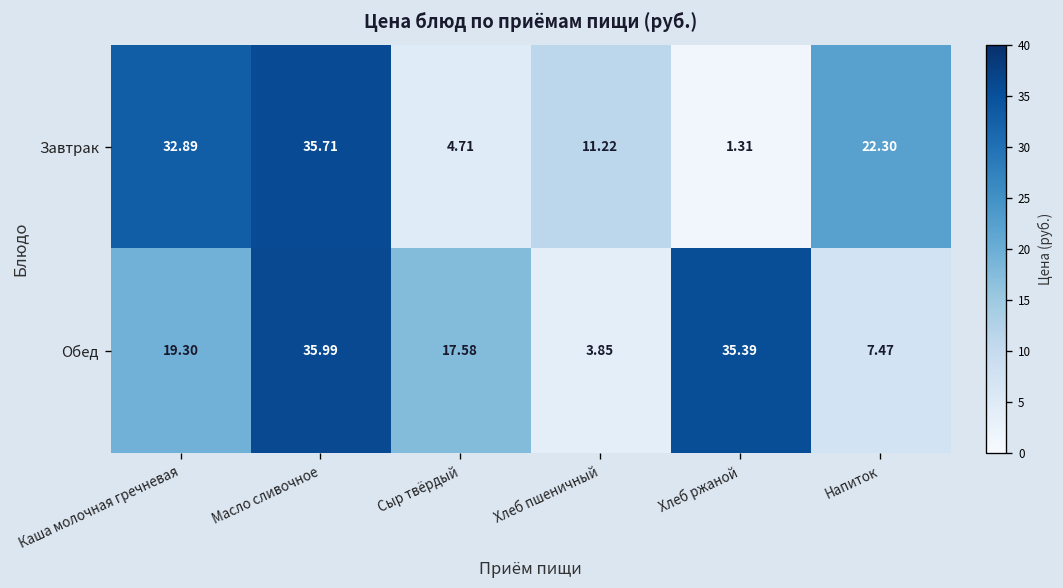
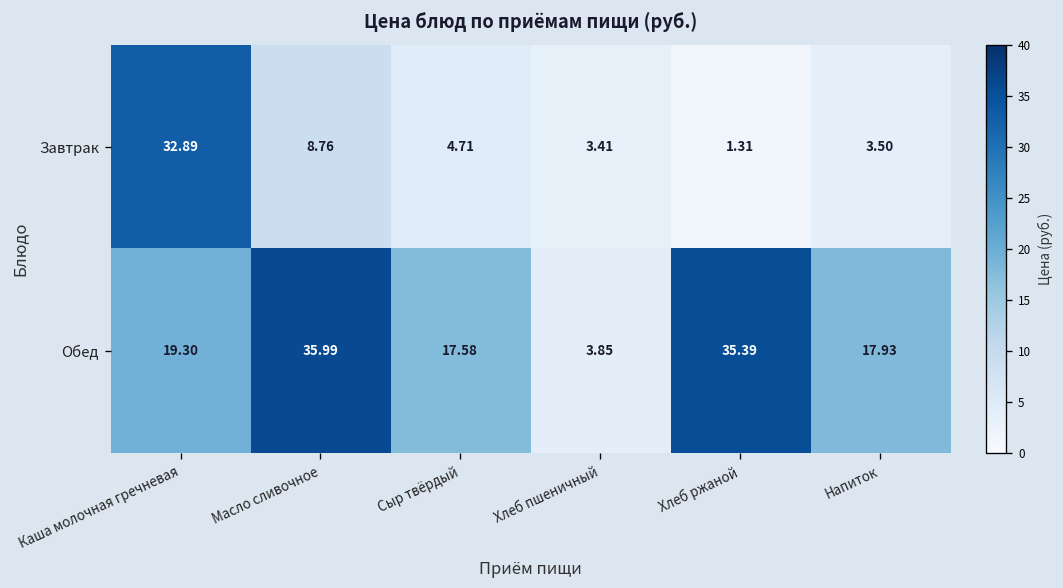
  {
    "Завтрак": {
      "Каша молочная гречневая": 32.89,
-     "Масло сливочное": 35.71,
+     "Масло сливочное": 8.76,
      "Сыр твёрдый": 4.71,
-     "Хлеб пшеничный": 11.22,
+     "Хлеб пшеничный": 3.41,
      "Хлеб ржаной": 1.31,
-     "Напиток": 22.30
+     "Напиток": 3.50
    },
    "Обед": {
      "Каша молочная гречневая": 19.30,
      "Масло сливочное": 35.99,
      "Сыр твёрдый": 17.58,
      "Хлеб пшеничный": 3.85,
      "Хлеб ржаной": 35.39,
-     "Напиток": 7.47
+     "Напиток": 17.93
    }
  }
